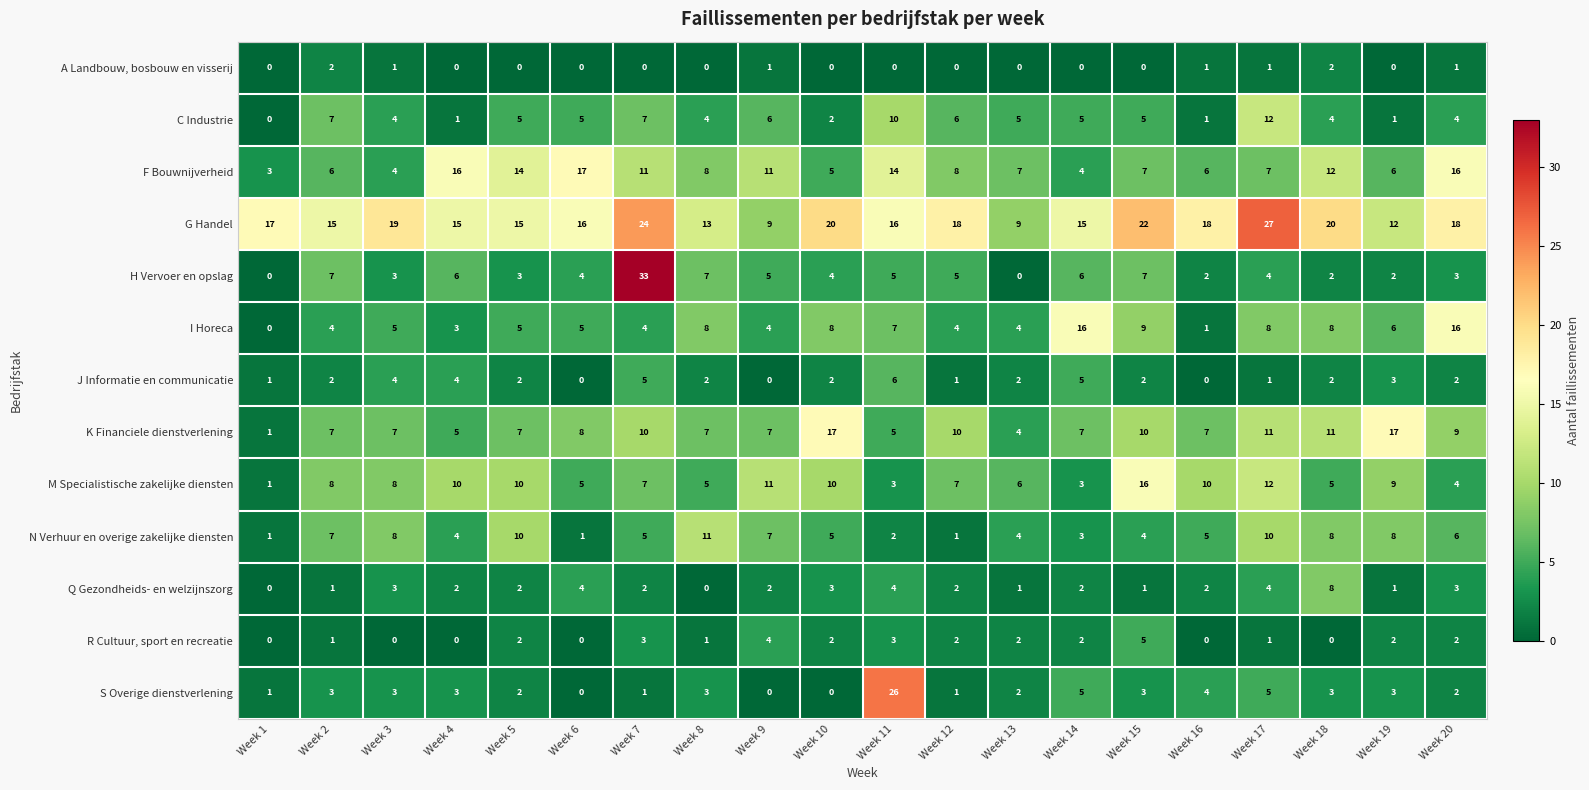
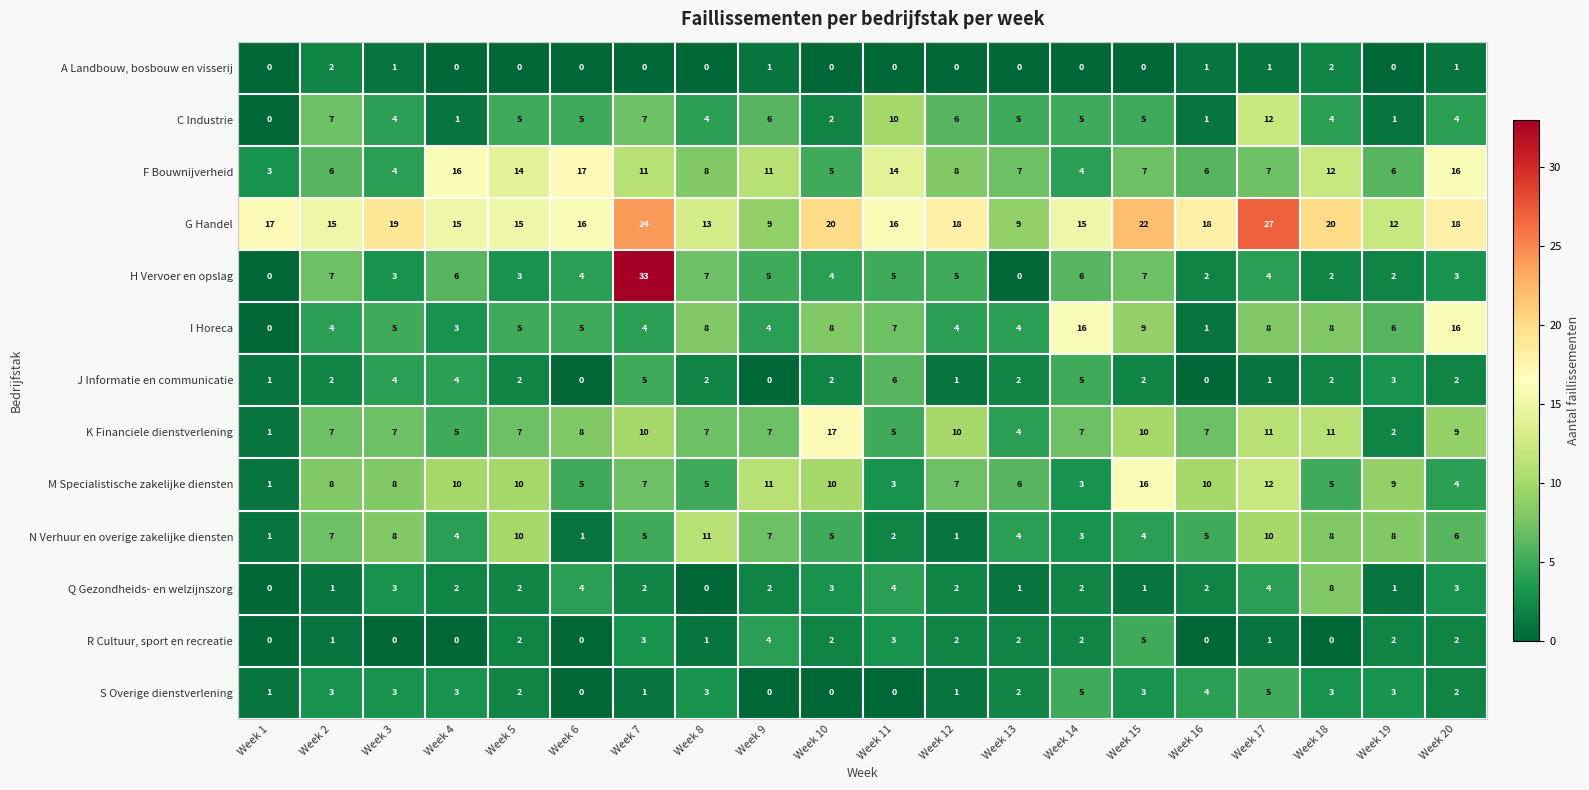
  {
    "K Financiele dienstverlening": {
      "Week 1": 1,
      "Week 2": 7,
      "Week 3": 7,
      "Week 4": 5,
      "Week 5": 7,
      "Week 6": 8,
      "Week 7": 10,
      "Week 8": 7,
      "Week 9": 7,
      "Week 10": 17,
      "Week 11": 5,
      "Week 12": 10,
      "Week 13": 4,
      "Week 14": 7,
      "Week 15": 10,
      "Week 16": 7,
      "Week 17": 11,
      "Week 18": 11,
-     "Week 19": 17,
+     "Week 19": 2,
      "Week 20": 9
    },
    "S Overige dienstverlening": {
      "Week 1": 1,
      "Week 2": 3,
      "Week 3": 3,
      "Week 4": 3,
      "Week 5": 2,
      "Week 6": 0,
      "Week 7": 1,
      "Week 8": 3,
      "Week 9": 0,
      "Week 10": 0,
-     "Week 11": 26,
+     "Week 11": 0,
      "Week 12": 1,
      "Week 13": 2,
      "Week 14": 5,
      "Week 15": 3,
      "Week 16": 4,
      "Week 17": 5,
      "Week 18": 3,
      "Week 19": 3,
      "Week 20": 2
    }
  }
